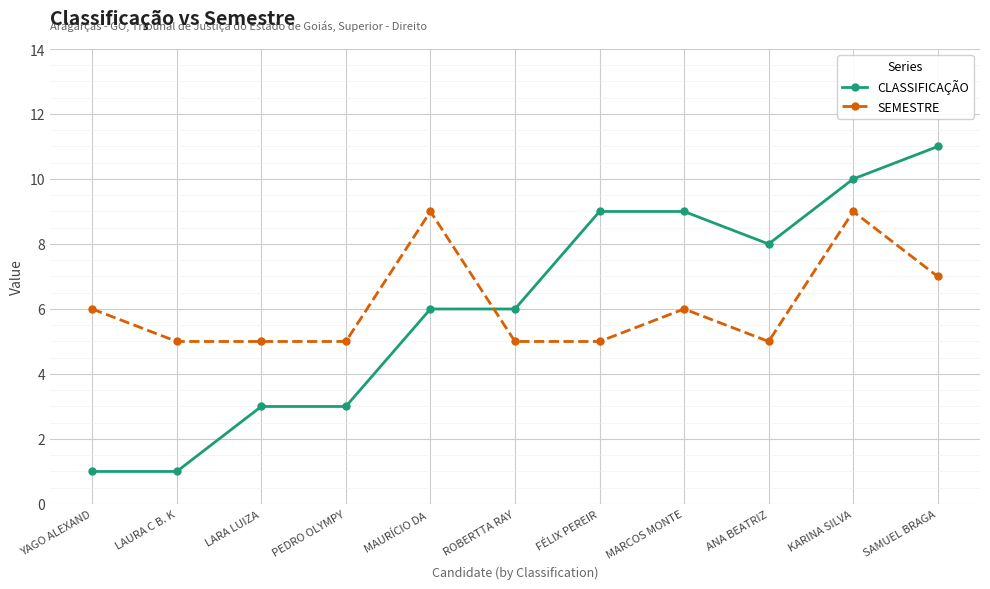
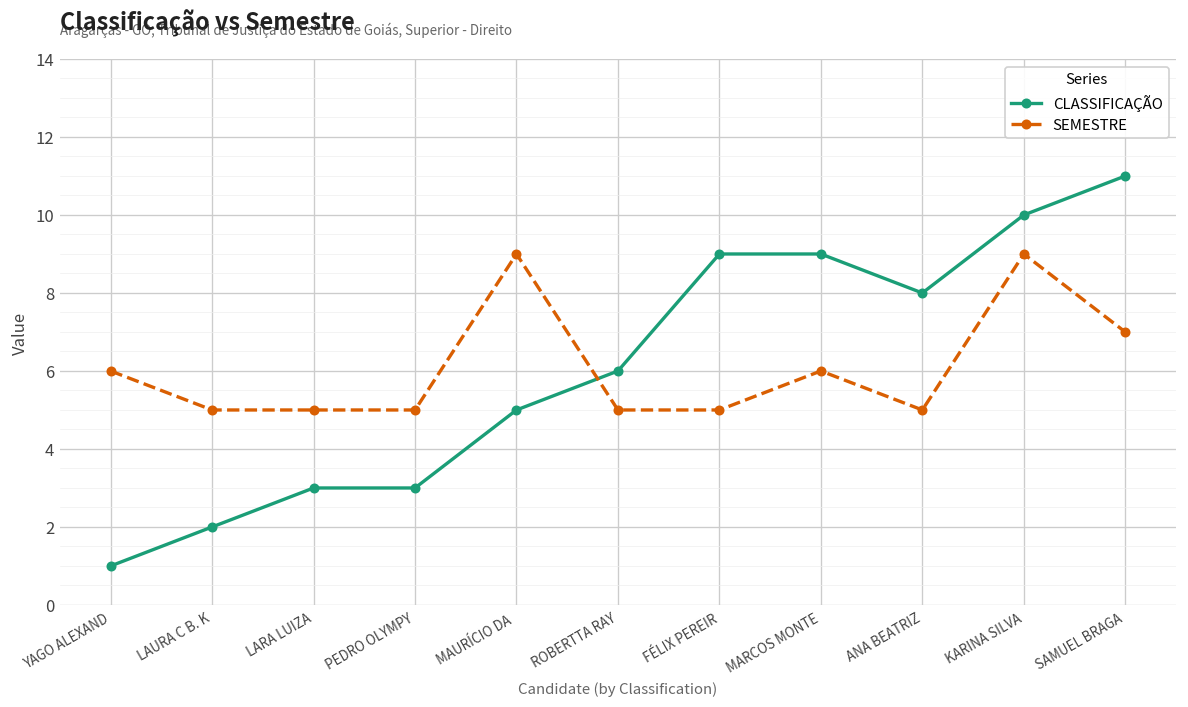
  {
    "CLASSIFICAÇÃO": {
      "YAGO ALEXAND": 1,
-     "LAURA C B. K": 1,
+     "LAURA C B. K": 2,
      "LARA LUIZA": 3,
      "PEDRO OLYMPY": 3,
-     "MAURÍCIO DA": 6,
+     "MAURÍCIO DA": 5,
      "ROBERTTA RAY": 6,
      "FÉLIX PEREIR": 9,
      "MARCOS MONTE": 9,
      "ANA BEATRIZ": 8,
      "KARINA SILVA": 10,
      "SAMUEL BRAGA": 11
    },
    "SEMESTRE": {
      "YAGO ALEXAND": 6,
      "LAURA C B. K": 5,
      "LARA LUIZA": 5,
      "PEDRO OLYMPY": 5,
      "MAURÍCIO DA": 9,
      "ROBERTTA RAY": 5,
      "FÉLIX PEREIR": 5,
      "MARCOS MONTE": 6,
      "ANA BEATRIZ": 5,
      "KARINA SILVA": 9,
      "SAMUEL BRAGA": 7
    }
  }
